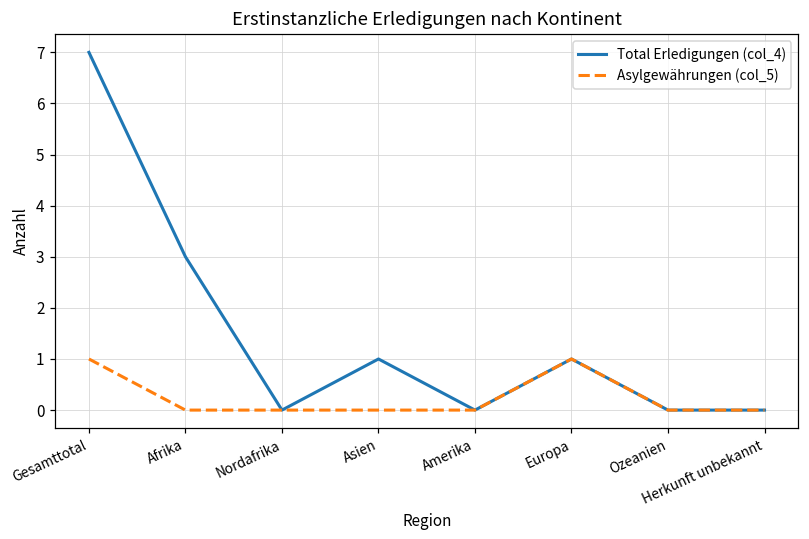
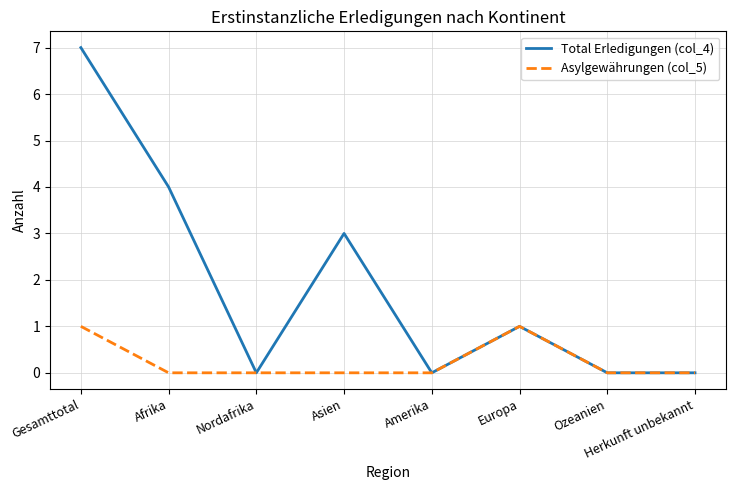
  {
    "Total Erledigungen (col_4)": {
      "Gesamttotal": 7,
-     "Afrika": 3,
-     "Asien": 1
+     "Afrika": 4,
+     "Asien": 3
    },
    "Asylgewährungen (col_5)": {
      "Gesamttotal": 1,
      "Afrika": 0,
      "Asien": 0
    }
  }
